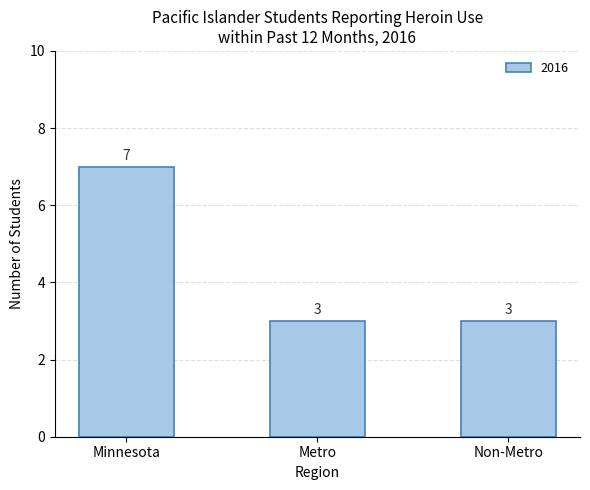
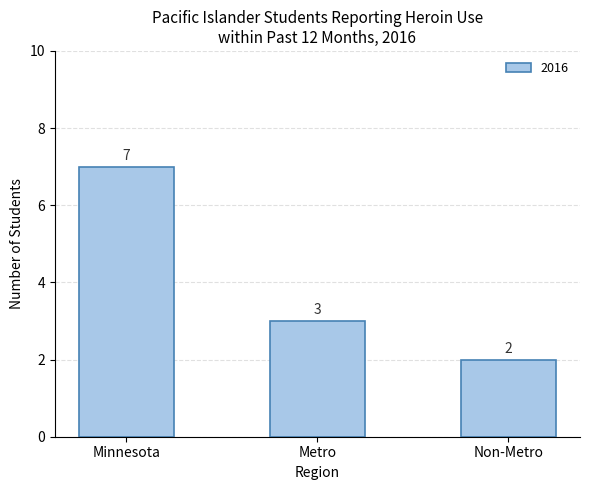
  {
    "Minnesota": 7,
    "Metro": 3,
-   "Non-Metro": 3
+   "Non-Metro": 2
  }
